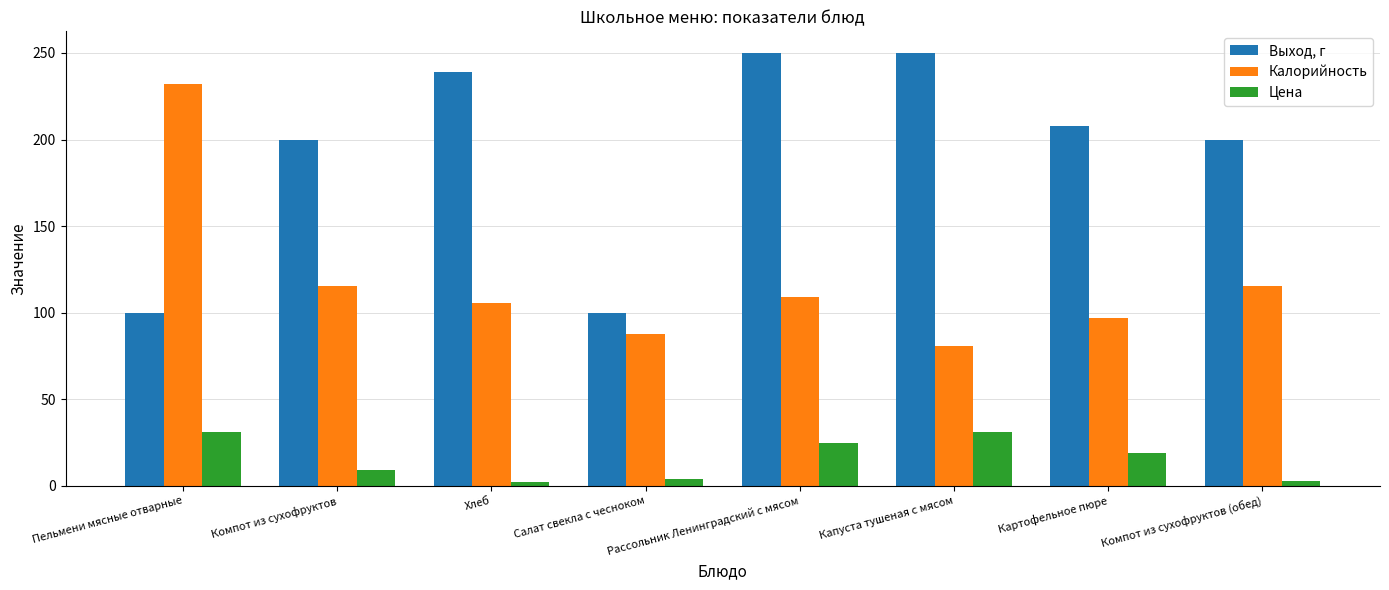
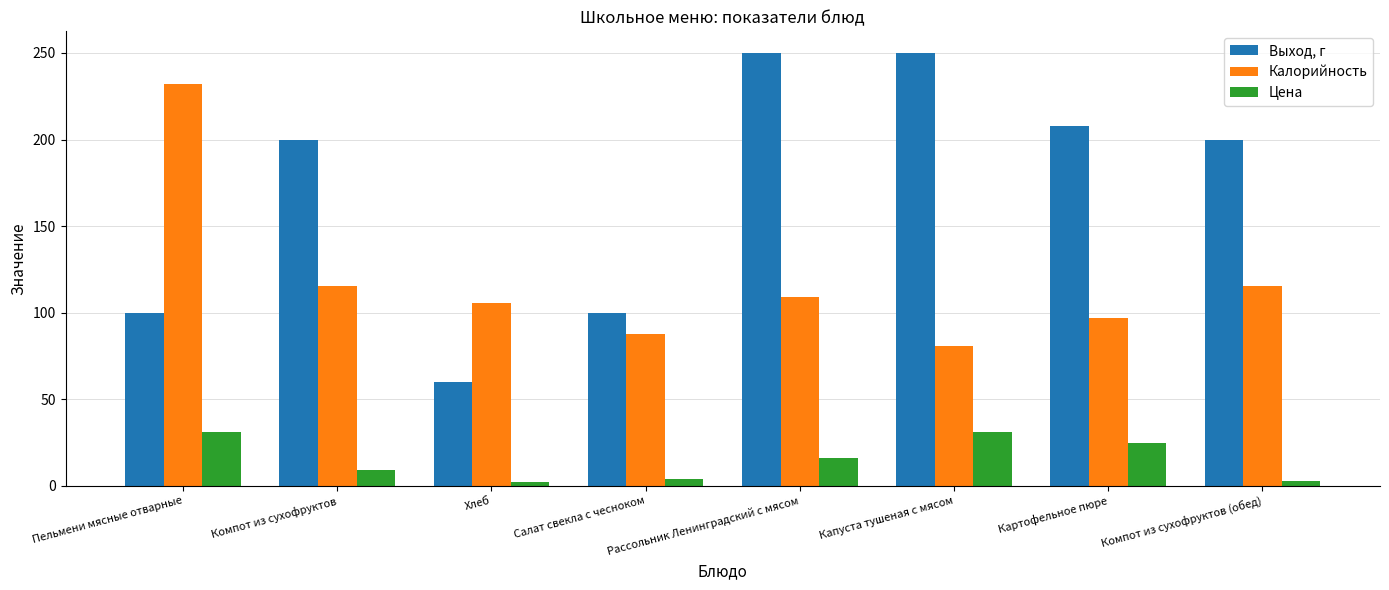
  {
    "Выход, г": {
      "Пельмени мясные отварные": 100,
      "Компот из сухофруктов": 200,
-     "Хлеб": 239,
+     "Хлеб": 60,
      "Салат свекла с чесноком": 100,
      "Рассольник Ленинградский с мясом": 250,
      "Капуста тушеная с мясом": 250,
      "Картофельное пюре": 208,
      "Компот из сухофруктов (обед)": 200
    },
    "Калорийность": {
      "Пельмени мясные отварные": 232,
      "Компот из сухофруктов": 115,
      "Хлеб": 106,
      "Салат свекла с чесноком": 88,
      "Рассольник Ленинградский с мясом": 109,
      "Капуста тушеная с мясом": 81,
      "Картофельное пюре": 97,
      "Компот из сухофруктов (обед)": 115
    },
    "Цена": {
      "Пельмени мясные отварные": 31,
      "Компот из сухофруктов": 9,
      "Хлеб": 2,
      "Салат свекла с чесноком": 4,
-     "Рассольник Ленинградский с мясом": 25,
+     "Рассольник Ленинградский с мясом": 16,
      "Капуста тушеная с мясом": 31,
-     "Картофельное пюре": 19,
+     "Картофельное пюре": 25,
      "Компот из сухофруктов (обед)": 3
    }
  }
